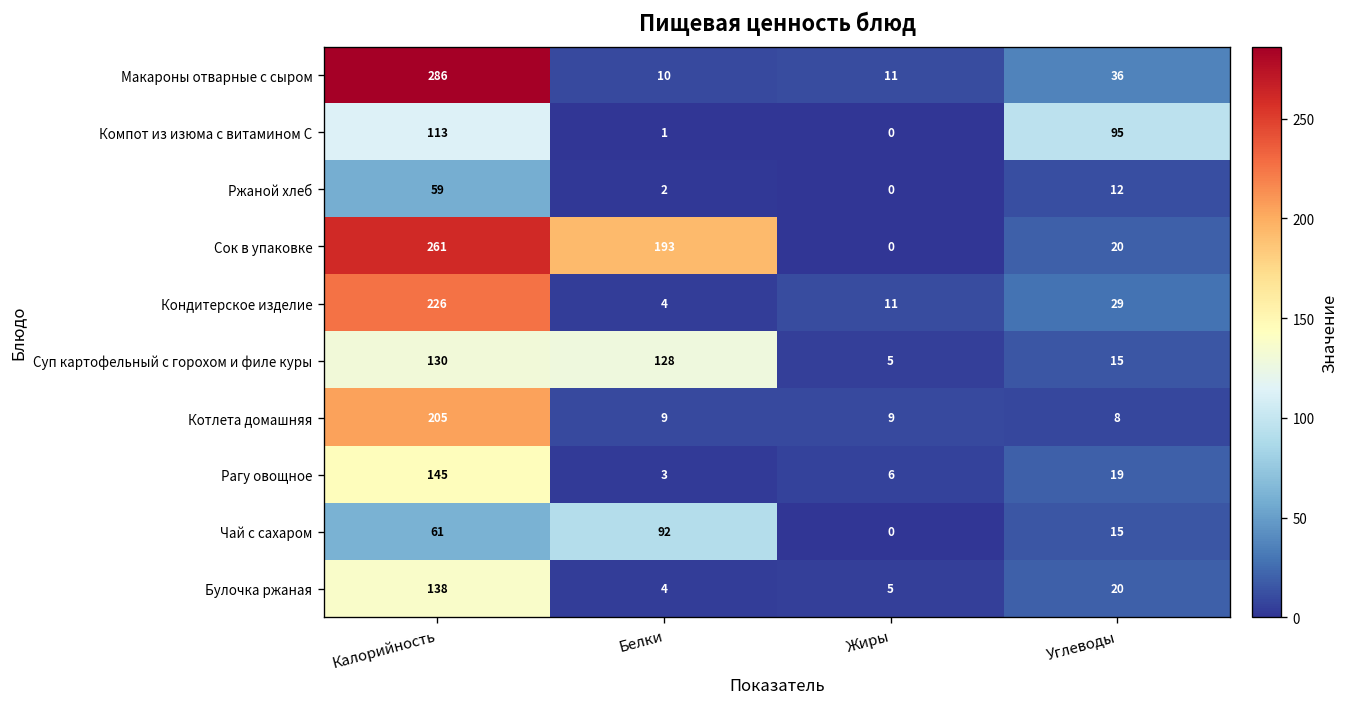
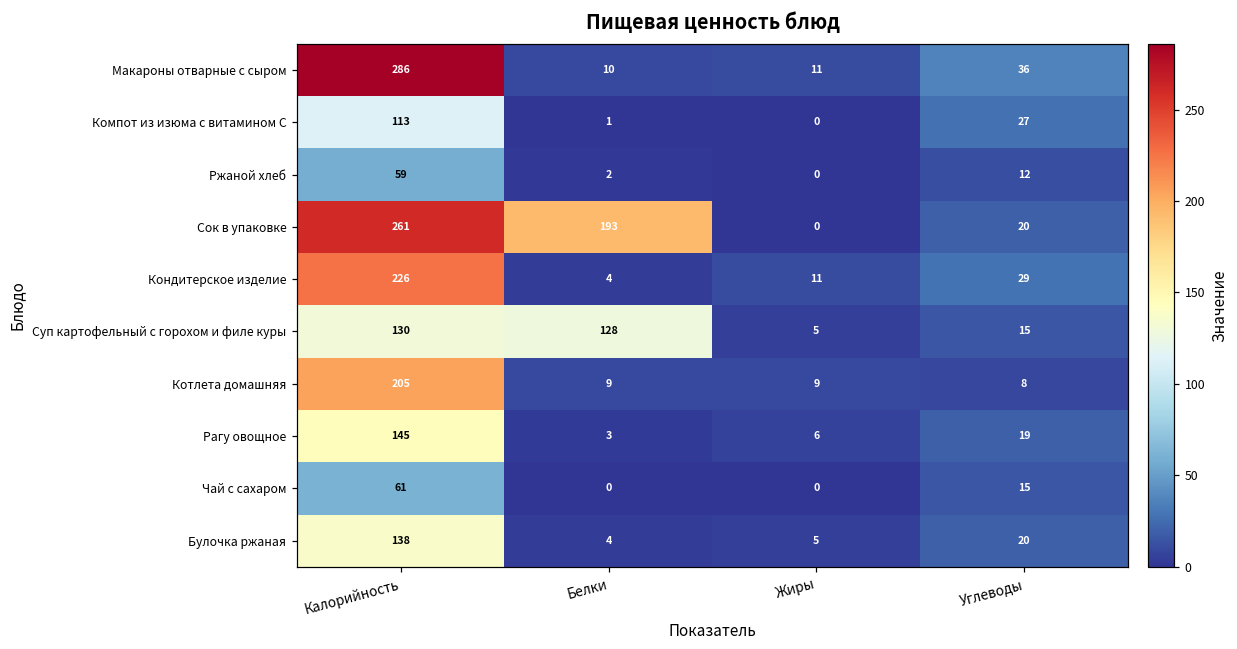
  {
    "Макароны отварные с сыром": {
      "Калорийность": 286,
      "Белки": 10,
      "Жиры": 11,
      "Углеводы": 36
    },
    "Компот из изюма с витамином С": {
      "Калорийность": 113,
      "Белки": 1,
      "Жиры": 0,
-     "Углеводы": 95
+     "Углеводы": 27
    },
    "Ржаной хлеб": {
      "Калорийность": 59,
      "Белки": 2,
      "Жиры": 0,
      "Углеводы": 12
    },
    "Сок в упаковке": {
      "Калорийность": 261,
      "Белки": 193,
      "Жиры": 0,
      "Углеводы": 20
    },
    "Кондитерское изделие": {
      "Калорийность": 226,
      "Белки": 4,
      "Жиры": 11,
      "Углеводы": 29
    },
    "Суп картофельный с горохом и филе куры": {
      "Калорийность": 130,
      "Белки": 128,
      "Жиры": 5,
      "Углеводы": 15
    },
    "Котлета домашняя": {
      "Калорийность": 205,
      "Белки": 9,
      "Жиры": 9,
      "Углеводы": 8
    },
    "Рагу овощное": {
      "Калорийность": 145,
      "Белки": 3,
      "Жиры": 6,
      "Углеводы": 19
    },
    "Чай с сахаром": {
      "Калорийность": 61,
-     "Белки": 92,
+     "Белки": 0,
      "Жиры": 0,
      "Углеводы": 15
    },
    "Булочка ржаная": {
      "Калорийность": 138,
      "Белки": 4,
      "Жиры": 5,
      "Углеводы": 20
    }
  }
